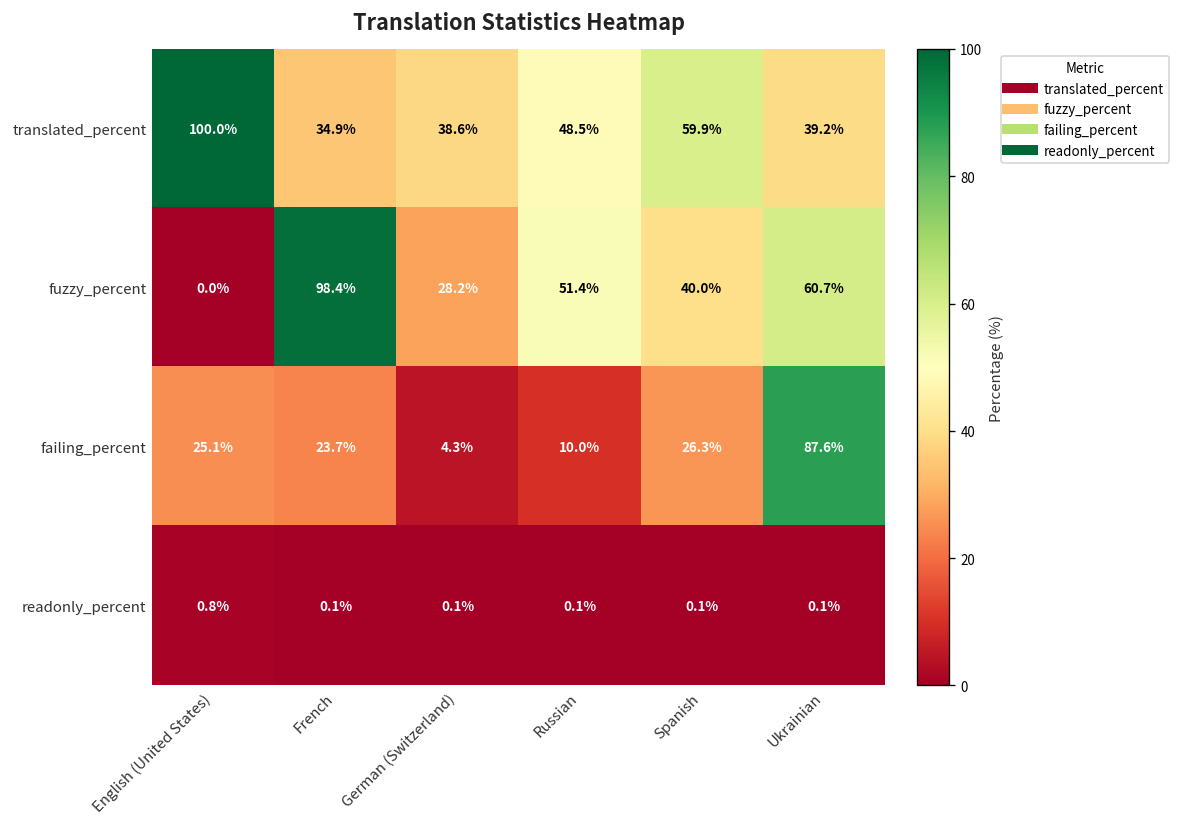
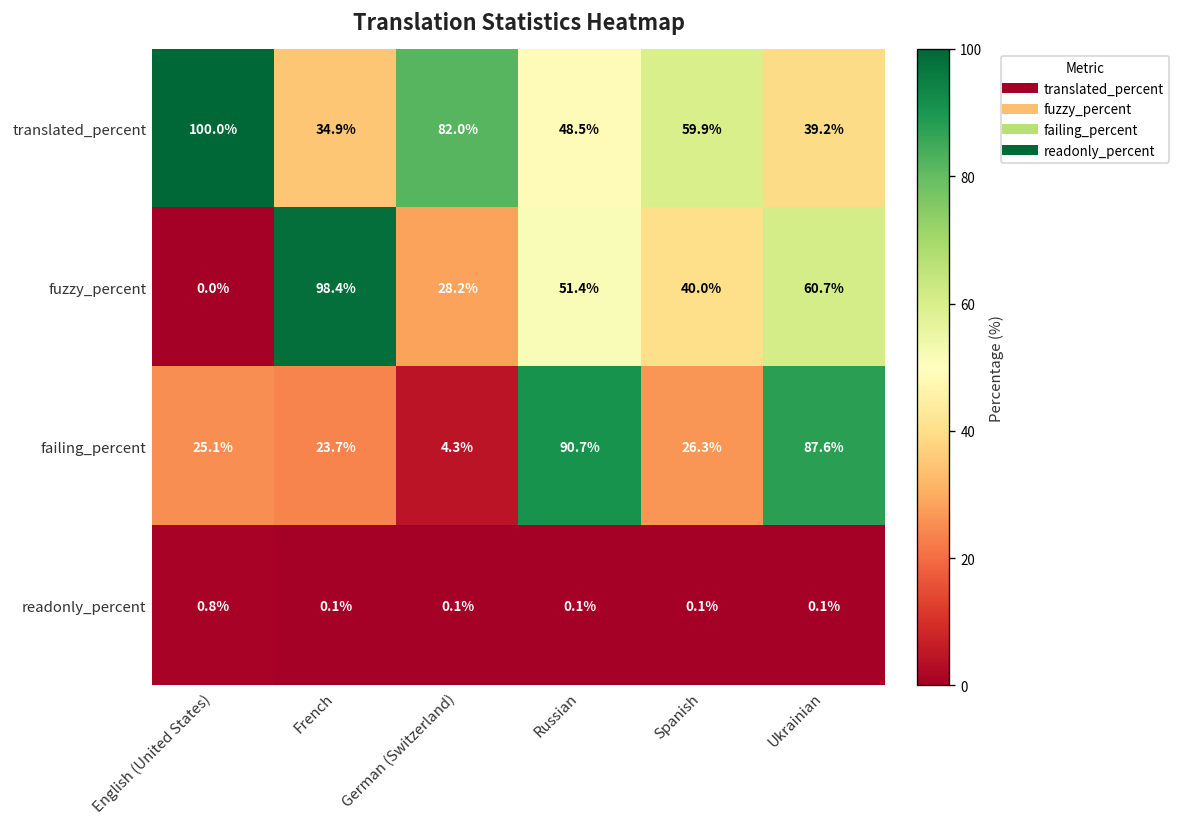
  {
    "translated_percent": {
      "English (United States)": "100.0%",
      "French": "34.9%",
-     "German (Switzerland)": "38.6%",
+     "German (Switzerland)": "82.0%",
      "Russian": "48.5%",
      "Spanish": "59.9%",
      "Ukrainian": "39.2%"
    },
    "fuzzy_percent": {
      "English (United States)": "0.0%",
      "French": "98.4%",
      "German (Switzerland)": "28.2%",
      "Russian": "51.4%",
      "Spanish": "40.0%",
      "Ukrainian": "60.7%"
    },
    "failing_percent": {
      "English (United States)": "25.1%",
      "French": "23.7%",
      "German (Switzerland)": "4.3%",
-     "Russian": "10.0%",
+     "Russian": "90.7%",
      "Spanish": "26.3%",
      "Ukrainian": "87.6%"
    },
    "readonly_percent": {
      "English (United States)": "0.8%",
      "French": "0.1%",
      "German (Switzerland)": "0.1%",
      "Russian": "0.1%",
      "Spanish": "0.1%",
      "Ukrainian": "0.1%"
    }
  }
